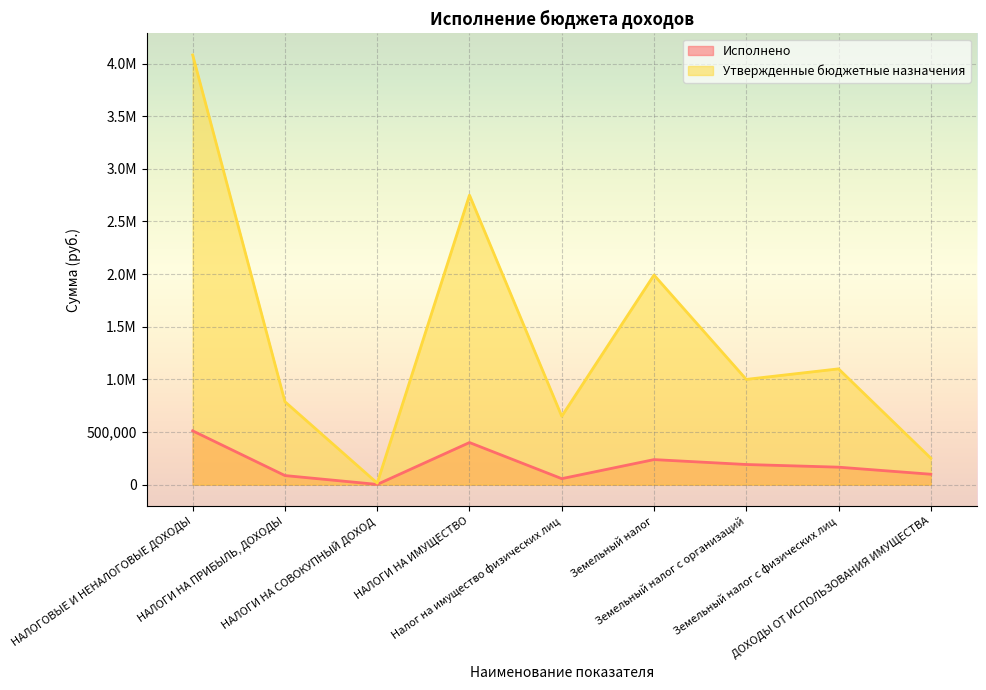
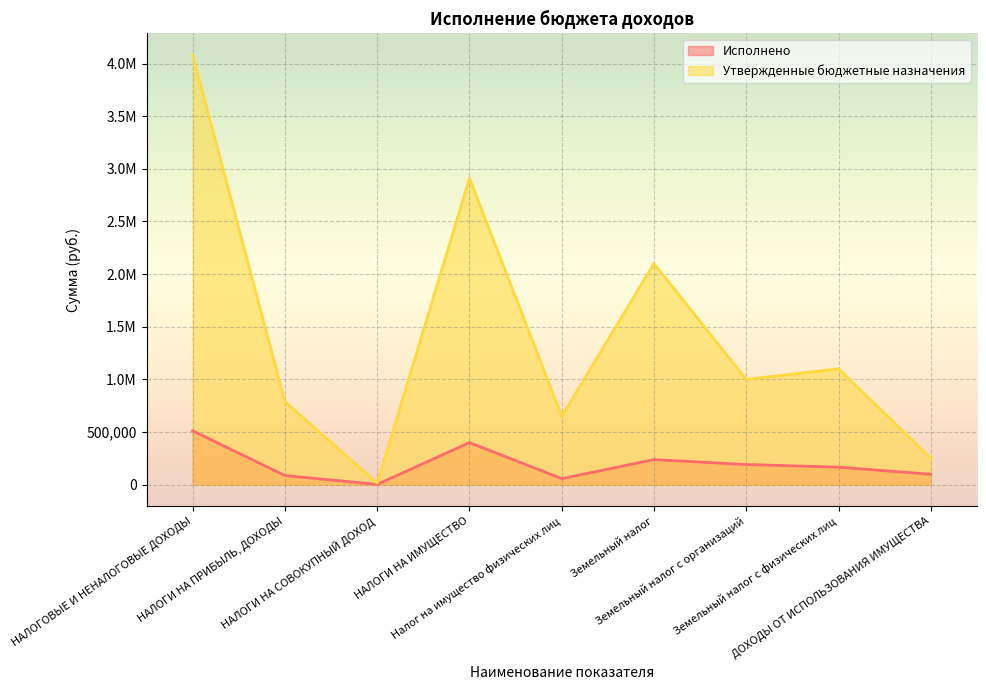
  {
    "Исполнено": {
      "НАЛОГОВЫЕ И НЕНАЛОГОВЫЕ ДОХОДЫ": "510,000",
      "НАЛОГИ НА ПРИБЫЛЬ, ДОХОДЫ": "90,000",
      "НАЛОГИ НА ИМУЩЕСТВО": "400,000",
      "Налог на имущество физических лиц": "60,000",
      "Земельный налог": "240,000",
      "Земельный налог с организаций": "190,000",
      "Земельный налог с физических лиц": "170,000",
      "ДОХОДЫ ОТ ИСПОЛЬЗОВАНИЯ ИМУЩЕСТВА": "100,000"
    },
    "Утвержденные бюджетные назначения": {
      "НАЛОГОВЫЕ И НЕНАЛОГОВЫЕ ДОХОДЫ": "4,080,000",
      "НАЛОГИ НА ПРИБЫЛЬ, ДОХОДЫ": "790,000",
-     "НАЛОГИ НА ИМУЩЕСТВО": "2,750,000",
+     "НАЛОГИ НА ИМУЩЕСТВО": "2,910,000",
      "Налог на имущество физических лиц": "650,000",
-     "Земельный налог": "1,990,000",
+     "Земельный налог": "2,100,000",
      "Земельный налог с организаций": "1,000,000",
      "Земельный налог с физических лиц": "1,100,000",
      "ДОХОДЫ ОТ ИСПОЛЬЗОВАНИЯ ИМУЩЕСТВА": "250,000"
    }
  }
